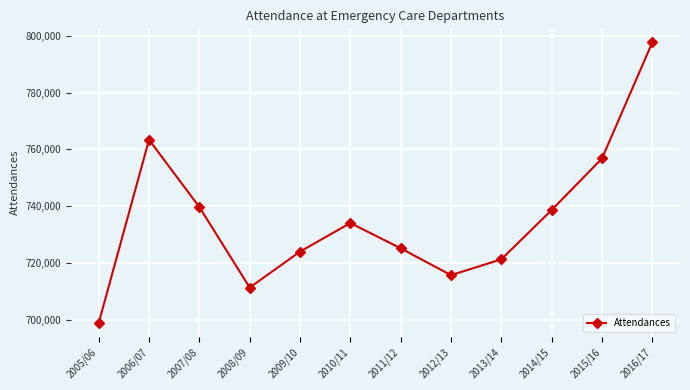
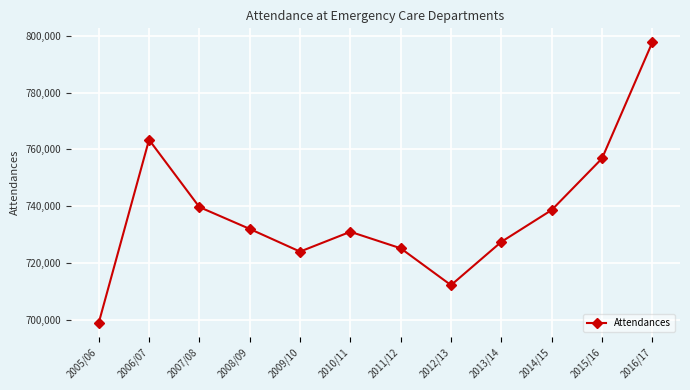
  {
    "2005/06": "699,000",
    "2006/07": "763,000",
    "2007/08": "740,000",
-   "2008/09": "711,000",
+   "2008/09": "732,000",
    "2009/10": "724,000",
-   "2010/11": "734,000",
+   "2010/11": "731,000",
    "2011/12": "725,000",
-   "2012/13": "716,000",
-   "2013/14": "721,000",
+   "2012/13": "712,000",
+   "2013/14": "727,000",
    "2014/15": "739,000",
    "2015/16": "757,000",
    "2016/17": "798,000"
  }
